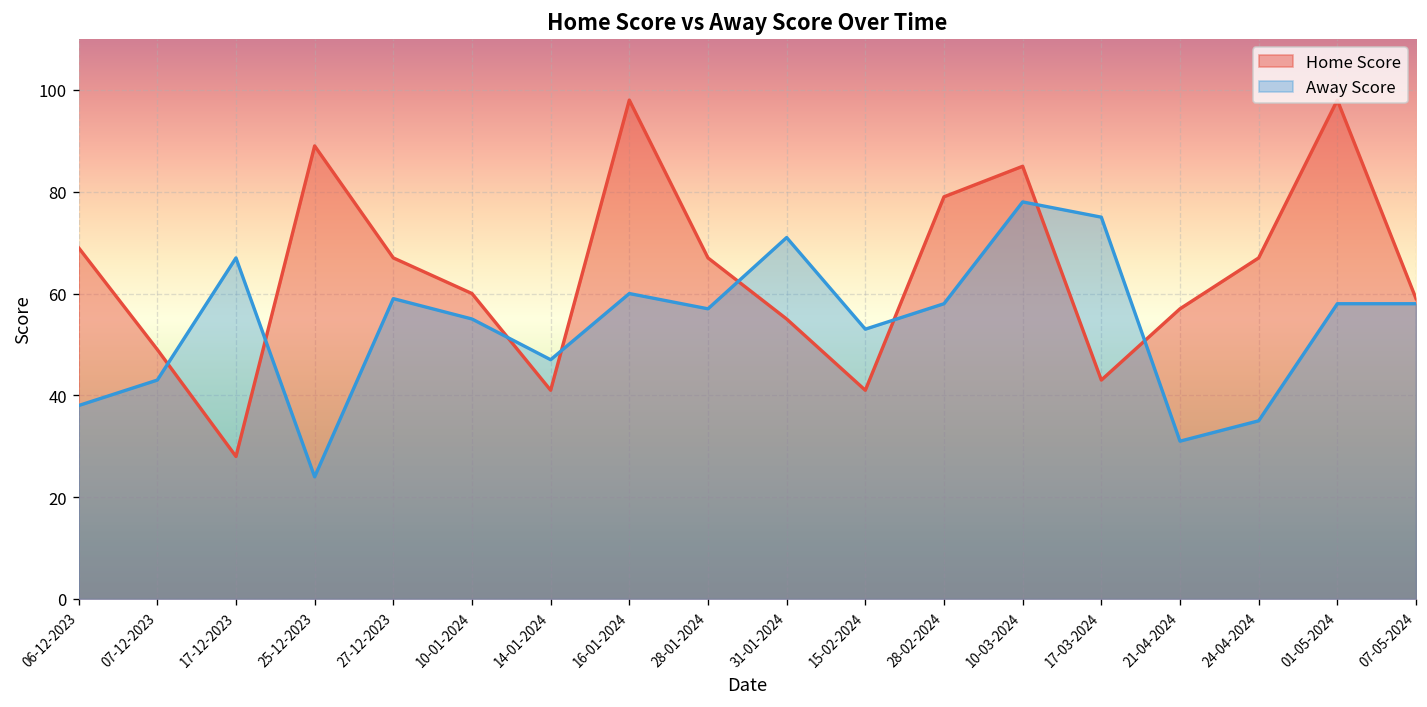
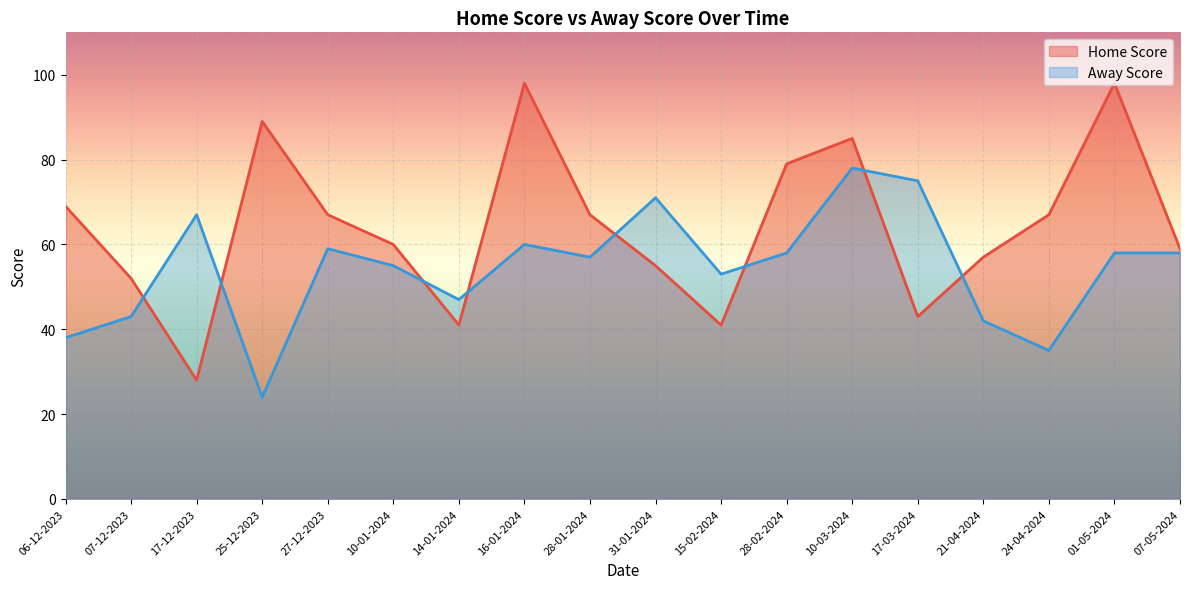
  {
    "Home Score": {
      "06-12-2023": 69,
-     "07-12-2023": 49,
+     "07-12-2023": 52,
      "17-12-2023": 28,
      "25-12-2023": 89,
      "27-12-2023": 67,
      "10-01-2024": 60,
      "14-01-2024": 41,
      "16-01-2024": 98,
      "28-01-2024": 67,
      "31-01-2024": 55,
      "15-02-2024": 41,
      "28-02-2024": 79,
      "10-03-2024": 85,
      "17-03-2024": 43,
      "21-04-2024": 57,
      "24-04-2024": 67,
      "07-05-2024": 59
    },
    "Away Score": {
      "06-12-2023": 38,
      "07-12-2023": 43,
      "17-12-2023": 67,
      "25-12-2023": 24,
      "27-12-2023": 59,
      "10-01-2024": 55,
      "14-01-2024": 47,
      "16-01-2024": 60,
      "28-01-2024": 57,
      "31-01-2024": 71,
      "15-02-2024": 53,
      "28-02-2024": 58,
      "10-03-2024": 78,
      "17-03-2024": 75,
-     "21-04-2024": 31,
+     "21-04-2024": 42,
      "24-04-2024": 35,
      "01-05-2024": 58,
      "07-05-2024": 58
    }
  }
